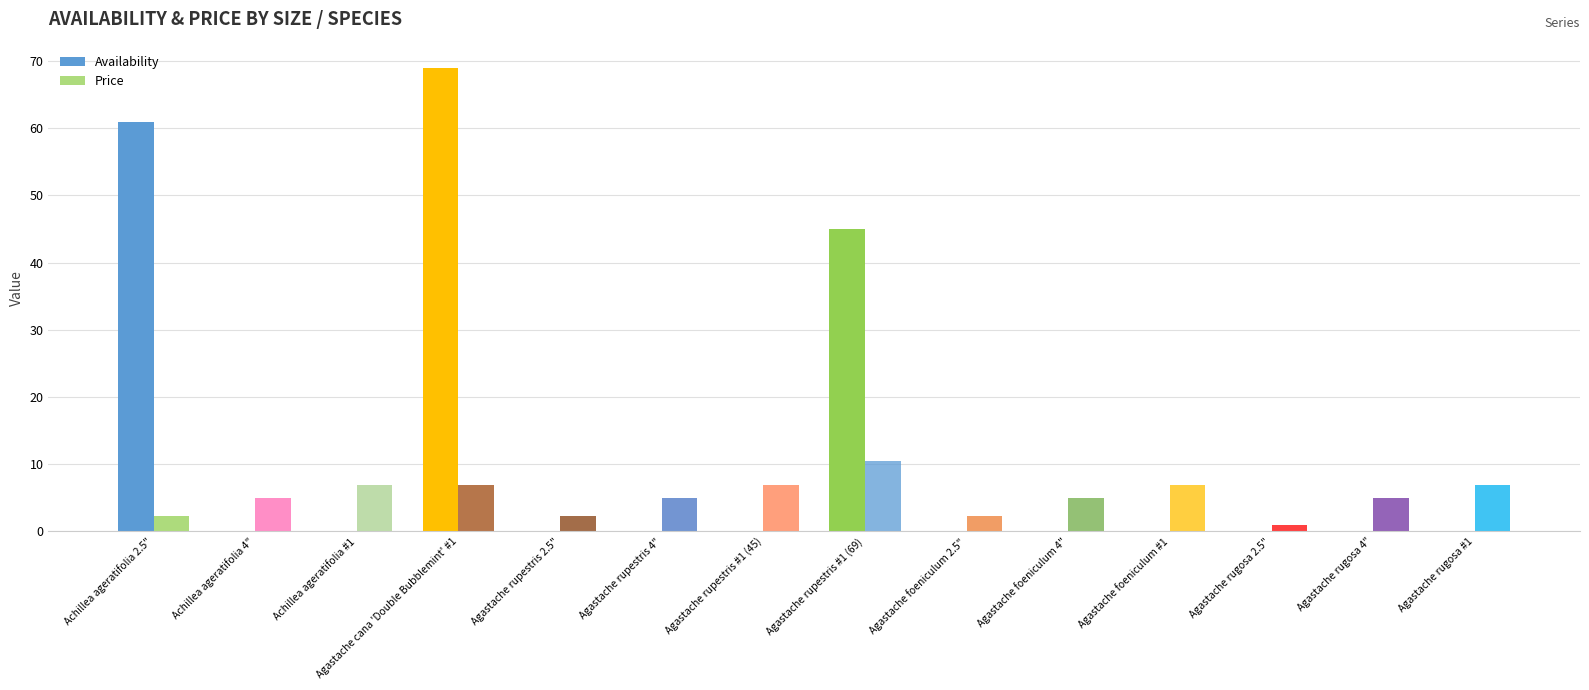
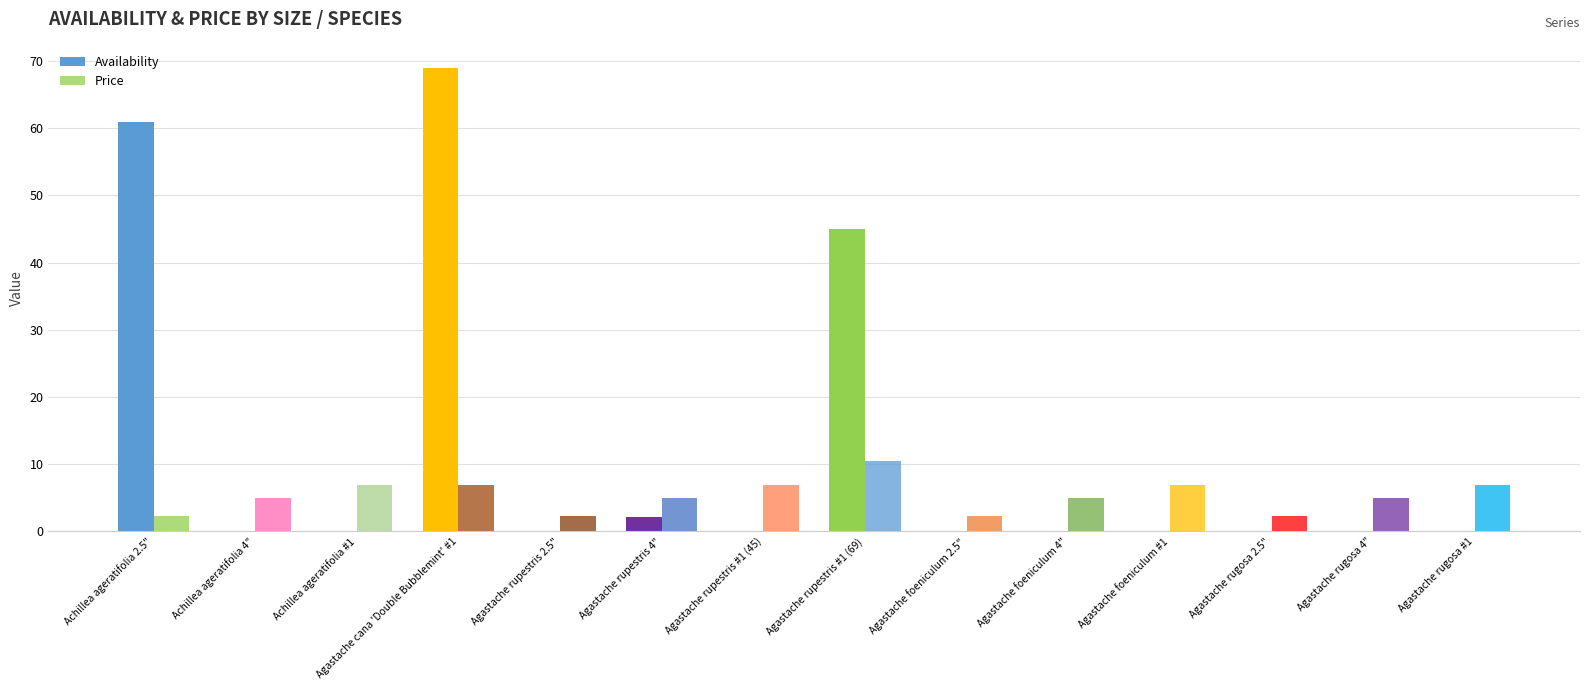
  {
    "Availability": {
      "Achillea ageratifolia 2.5\"": 61,
      "Achillea ageratifolia 4\"": 0,
      "Achillea ageratifolia #1": 0,
      "Agastache cana 'Double Bubblemint' #1": 69,
      "Agastache rupestris 2.5\"": 0,
-     "Agastache rupestris 4\"": 0,
+     "Agastache rupestris 4\"": 2,
      "Agastache rupestris #1 (45)": 0,
      "Agastache rupestris #1 (69)": 45,
      "Agastache foeniculum 2.5\"": 0,
      "Agastache foeniculum 4\"": 0,
      "Agastache foeniculum #1": 0,
      "Agastache rugosa 2.5\"": 0,
      "Agastache rugosa 4\"": 0,
      "Agastache rugosa #1": 0
    },
    "Price": {
      "Achillea ageratifolia 2.5\"": 2,
      "Achillea ageratifolia 4\"": 5,
      "Achillea ageratifolia #1": 7,
      "Agastache cana 'Double Bubblemint' #1": 7,
      "Agastache rupestris 2.5\"": 2,
      "Agastache rupestris 4\"": 5,
      "Agastache rupestris #1 (45)": 7,
      "Agastache rupestris #1 (69)": 10,
      "Agastache foeniculum 2.5\"": 2,
      "Agastache foeniculum 4\"": 5,
      "Agastache foeniculum #1": 7,
-     "Agastache rugosa 2.5\"": 1,
+     "Agastache rugosa 2.5\"": 2,
      "Agastache rugosa 4\"": 5,
      "Agastache rugosa #1": 7
    }
  }
